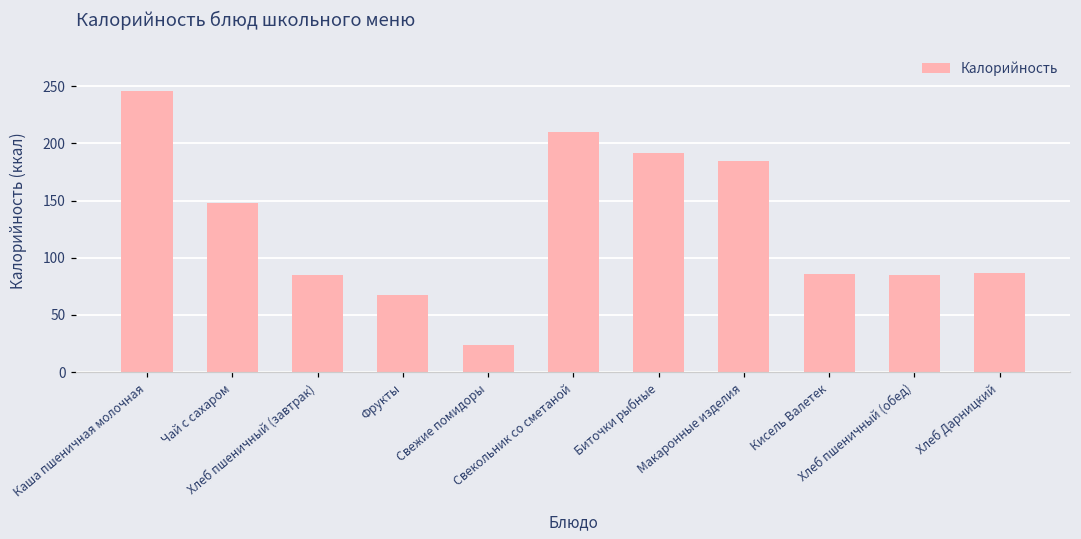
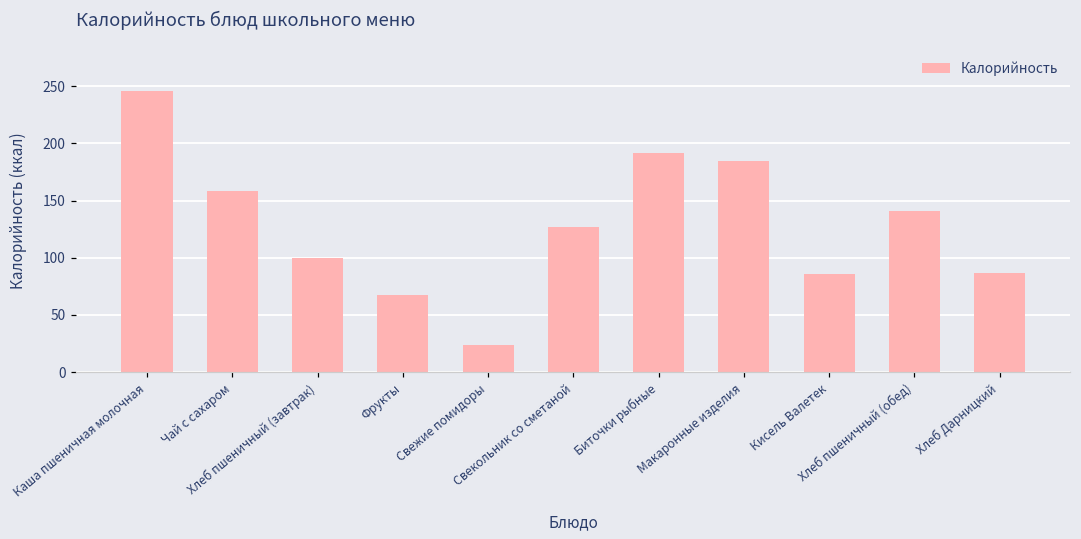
  {
    "Каша пшеничная молочная": 246,
-   "Чай с сахаром": 148,
-   "Хлеб пшеничный (завтрак)": 85,
+   "Чай с сахаром": 158,
+   "Хлеб пшеничный (завтрак)": 100,
    "Фрукты": 68,
    "Свежие помидоры": 24,
-   "Свекольник со сметаной": 210,
+   "Свекольник со сметаной": 127,
    "Биточки рыбные": 191,
    "Макаронные изделия": 185,
    "Кисель Валетек": 86,
-   "Хлеб пшеничный (обед)": 85,
+   "Хлеб пшеничный (обед)": 141,
    "Хлеб Дарницкий": 86
  }
